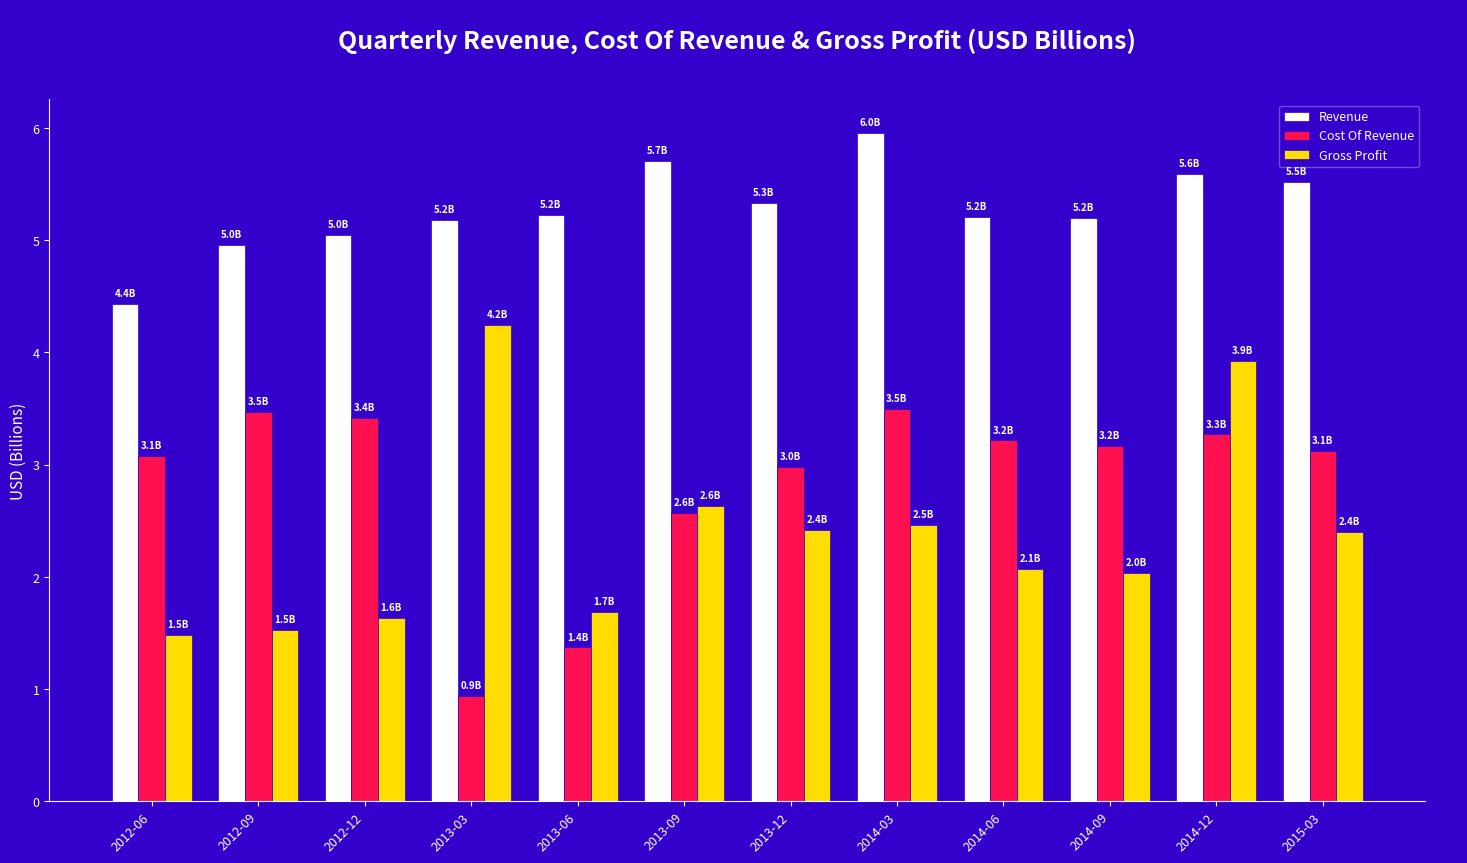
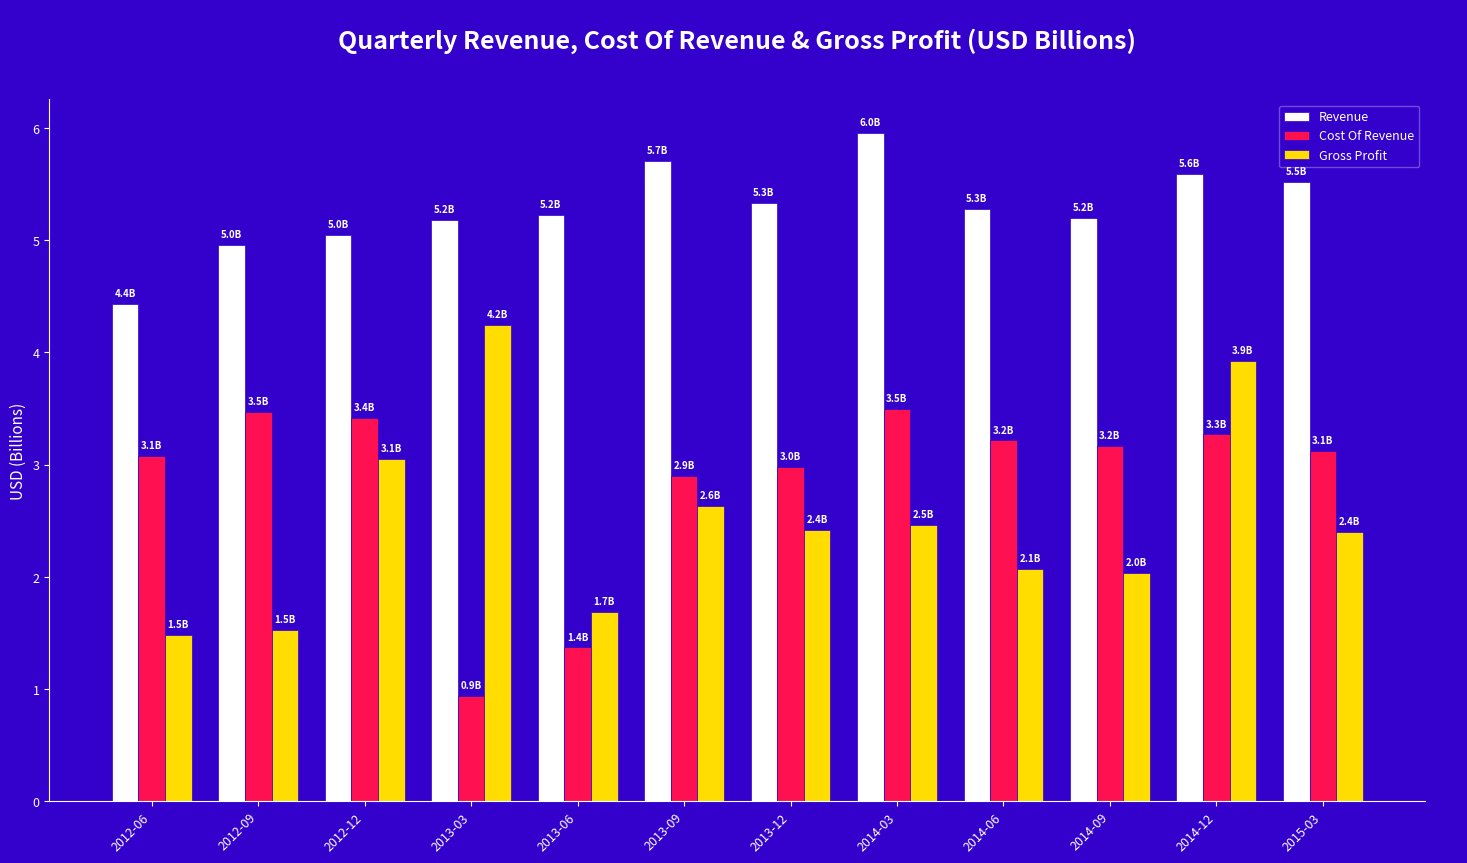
  {
    "Revenue": {
      "2012-06": "4.4B",
      "2012-09": "5.0B",
      "2012-12": "5.0B",
      "2013-03": "5.2B",
      "2013-06": "5.2B",
      "2013-09": "5.7B",
      "2013-12": "5.3B",
      "2014-03": "6.0B",
-     "2014-06": "5.2B",
+     "2014-06": "5.3B",
      "2014-09": "5.2B",
      "2014-12": "5.6B"
    },
    "Cost Of Revenue": {
      "2012-06": "3.1B",
      "2012-09": "3.5B",
      "2012-12": "3.4B",
      "2013-03": "0.9B",
      "2013-06": "1.4B",
-     "2013-09": "2.6B",
+     "2013-09": "2.9B",
      "2013-12": "3.0B",
      "2014-03": "3.5B",
      "2014-06": "3.2B",
      "2014-09": "3.2B",
      "2014-12": "3.3B",
      "2015-03": "3.1B"
    },
    "Gross Profit": {
      "2012-06": "1.5B",
      "2012-09": "1.5B",
-     "2012-12": "1.6B",
+     "2012-12": "3.1B",
      "2013-03": "4.2B",
      "2013-06": "1.7B",
      "2013-09": "2.6B",
      "2013-12": "2.4B",
      "2014-03": "2.5B",
      "2014-06": "2.1B",
      "2014-09": "2.0B",
      "2014-12": "3.9B",
      "2015-03": "2.4B"
    }
  }
